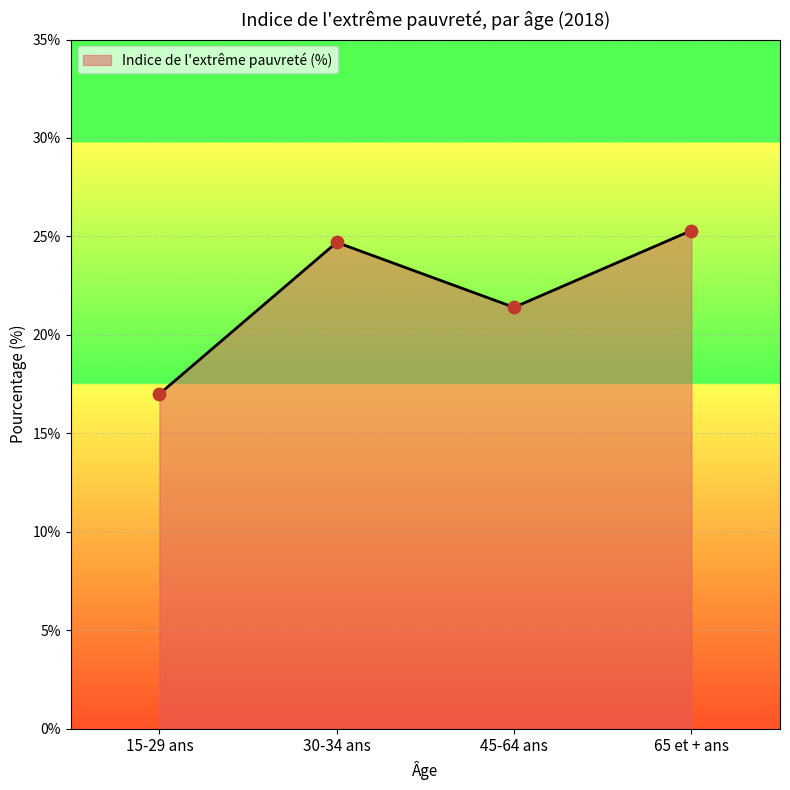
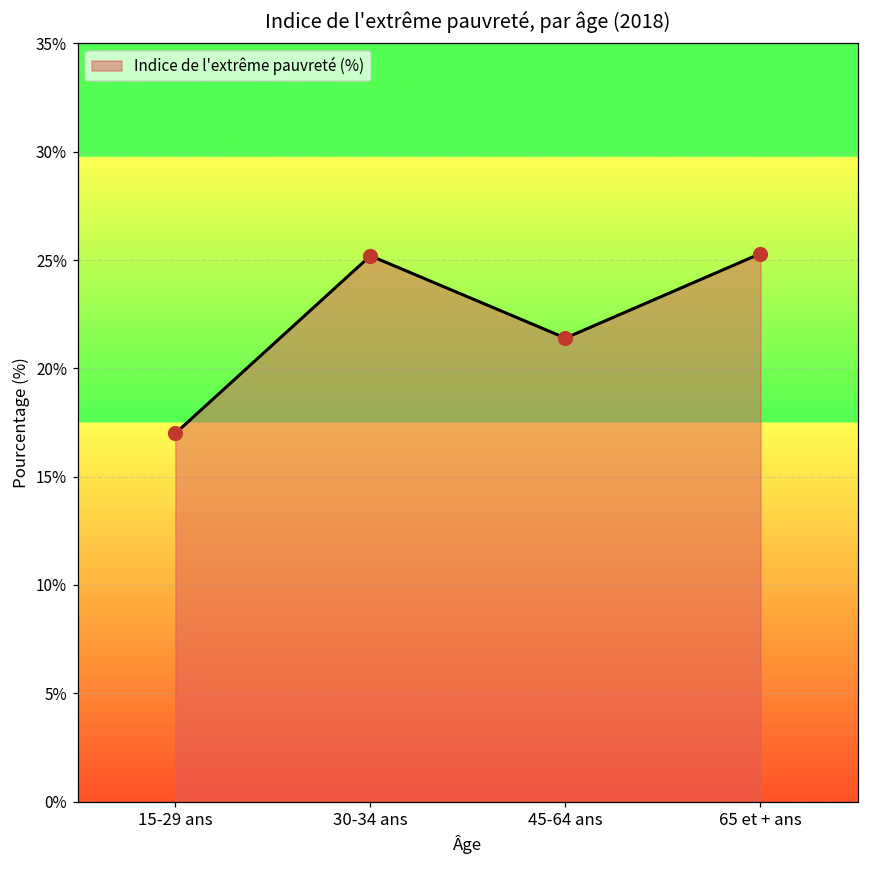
  {
    "15-29 ans": "17.0%",
-   "30-34 ans": "24.7%",
+   "30-34 ans": "25.2%",
    "45-64 ans": "21.4%",
    "65 et + ans": "25.3%"
  }
